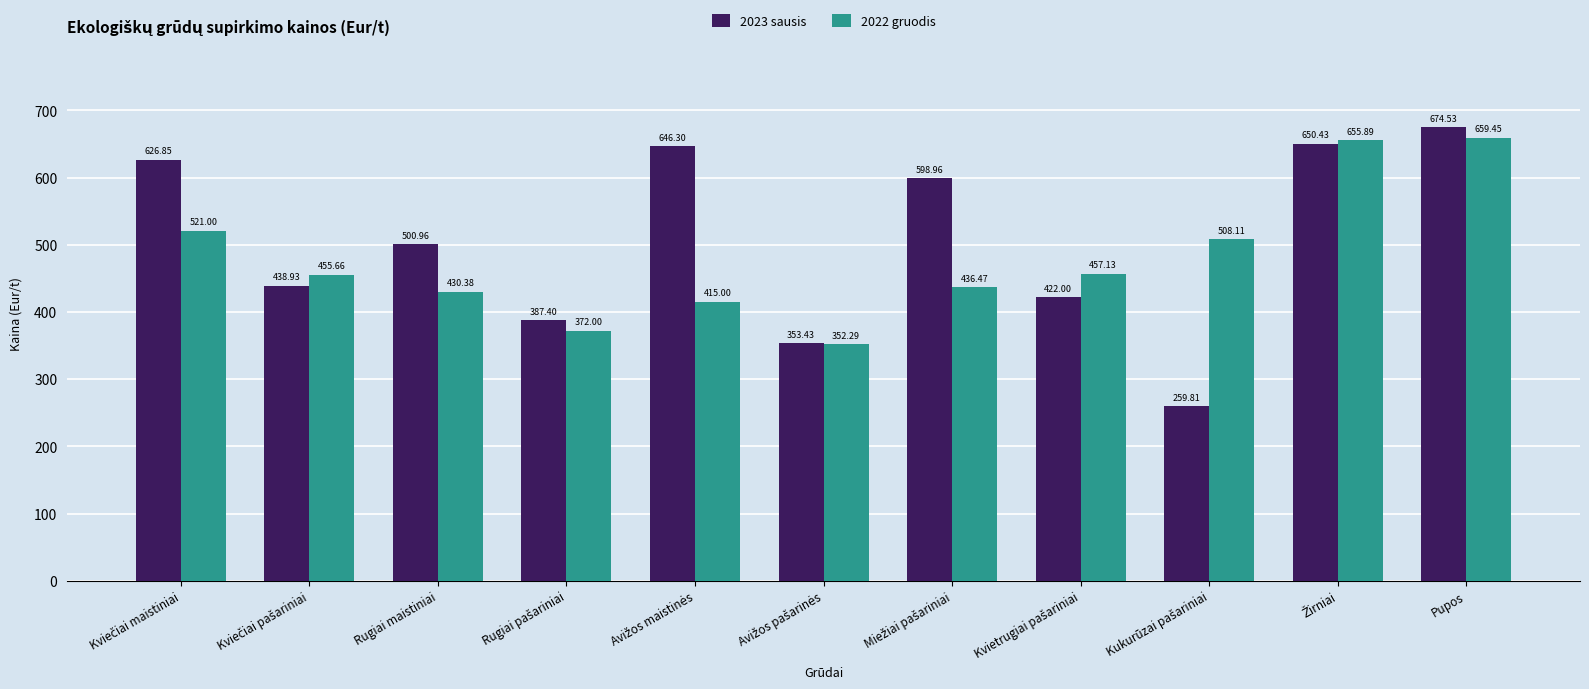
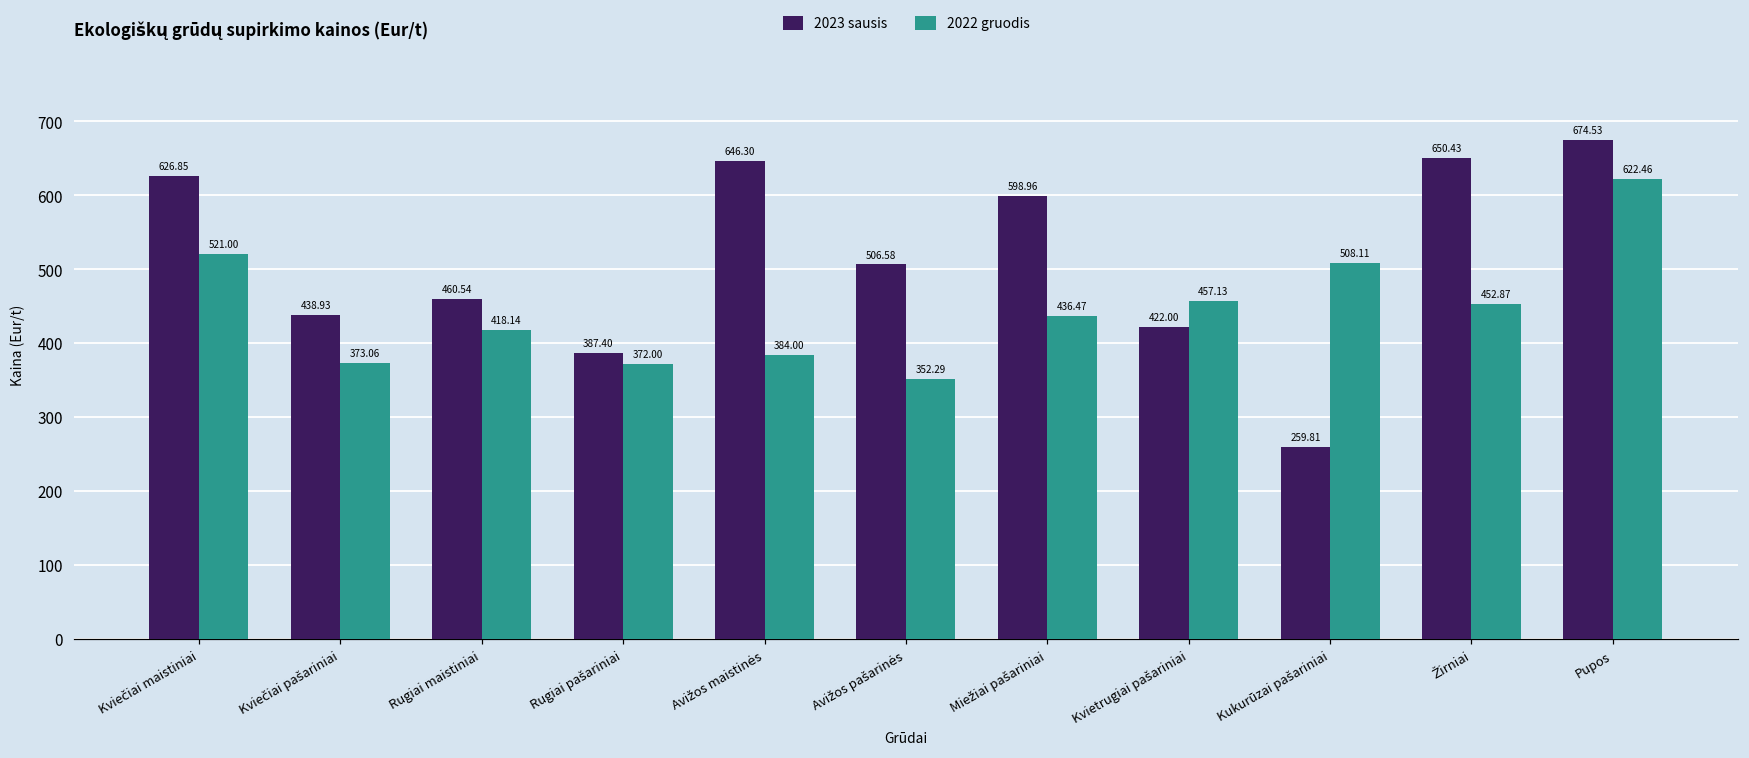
  {
    "2023 sausis": {
      "Kviečiai maistiniai": 626.85,
      "Kviečiai pašariniai": 438.93,
-     "Rugiai maistiniai": 500.96,
+     "Rugiai maistiniai": 460.54,
      "Rugiai pašariniai": 387.40,
      "Avižos maistinės": 646.30,
-     "Avižos pašarinės": 353.43,
+     "Avižos pašarinės": 506.58,
      "Miežiai pašariniai": 598.96,
      "Kvietrugiai pašariniai": 422.00,
      "Kukurūzai pašariniai": 259.81,
      "Žirniai": 650.43,
      "Pupos": 674.53
    },
    "2022 gruodis": {
      "Kviečiai maistiniai": 521.00,
-     "Kviečiai pašariniai": 455.66,
-     "Rugiai maistiniai": 430.38,
+     "Kviečiai pašariniai": 373.06,
+     "Rugiai maistiniai": 418.14,
      "Rugiai pašariniai": 372.00,
-     "Avižos maistinės": 415.00,
+     "Avižos maistinės": 384.00,
      "Avižos pašarinės": 352.29,
      "Miežiai pašariniai": 436.47,
      "Kvietrugiai pašariniai": 457.13,
      "Kukurūzai pašariniai": 508.11,
-     "Žirniai": 655.89,
-     "Pupos": 659.45
+     "Žirniai": 452.87,
+     "Pupos": 622.46
    }
  }
